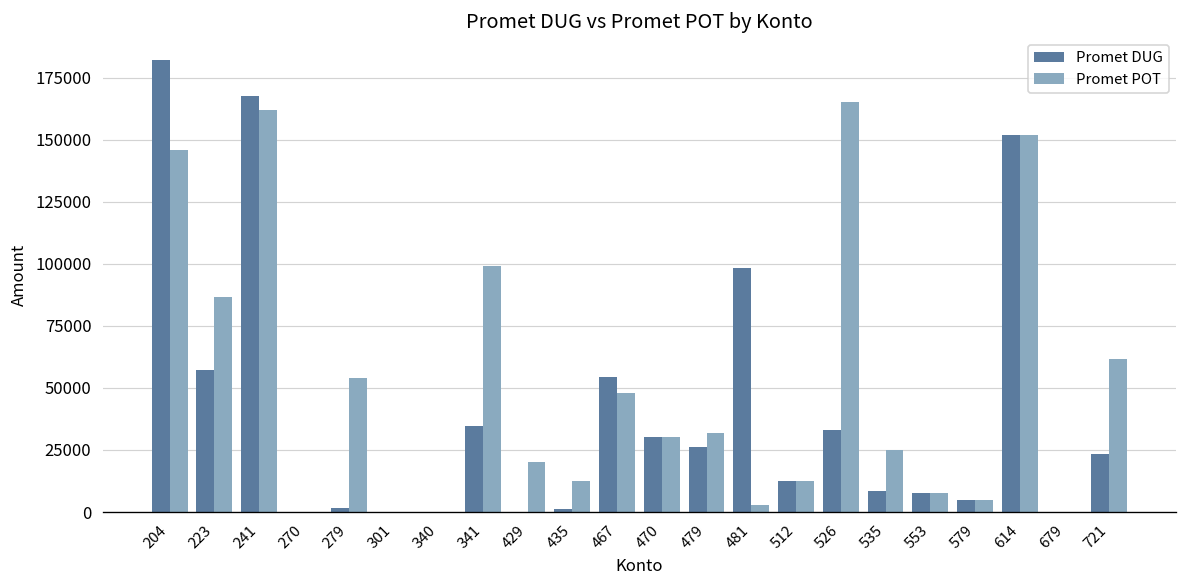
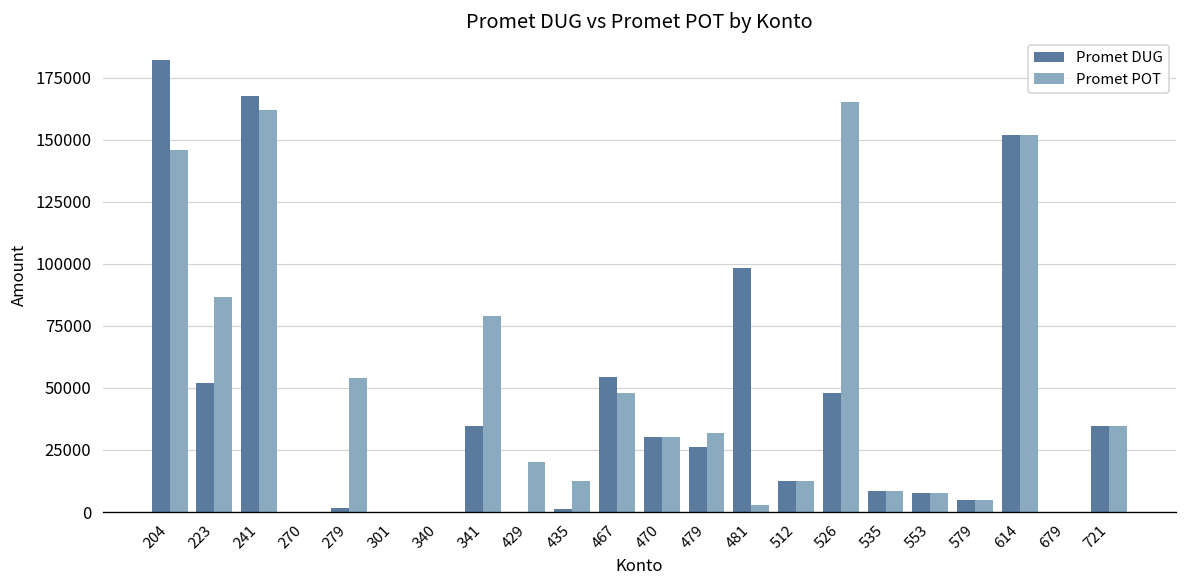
  {
    "Promet DUG": {
      "204": 182000,
-     "223": 57000,
+     "223": 52000,
      "241": 168000,
      "270": 0,
      "279": 2000,
      "301": 0,
      "340": 0,
      "341": 35000,
      "429": 0,
      "467": 54000,
      "470": 30000,
      "479": 26000,
      "481": 98000,
      "512": 12000,
-     "526": 33000,
+     "526": 48000,
      "535": 8000,
      "553": 8000,
      "579": 5000,
      "614": 152000,
-     "721": 23000
+     "721": 35000
    },
    "Promet POT": {
      "204": 146000,
      "223": 86000,
      "241": 162000,
      "270": 0,
      "279": 54000,
      "301": 0,
      "340": 0,
-     "341": 99000,
+     "341": 79000,
      "429": 20000,
      "435": 12000,
      "467": 48000,
      "470": 30000,
      "479": 32000,
      "481": 3000,
      "512": 12000,
      "526": 165000,
-     "535": 25000,
+     "535": 8000,
      "553": 8000,
      "579": 5000,
      "614": 152000,
-     "721": 62000
+     "721": 35000
    }
  }
